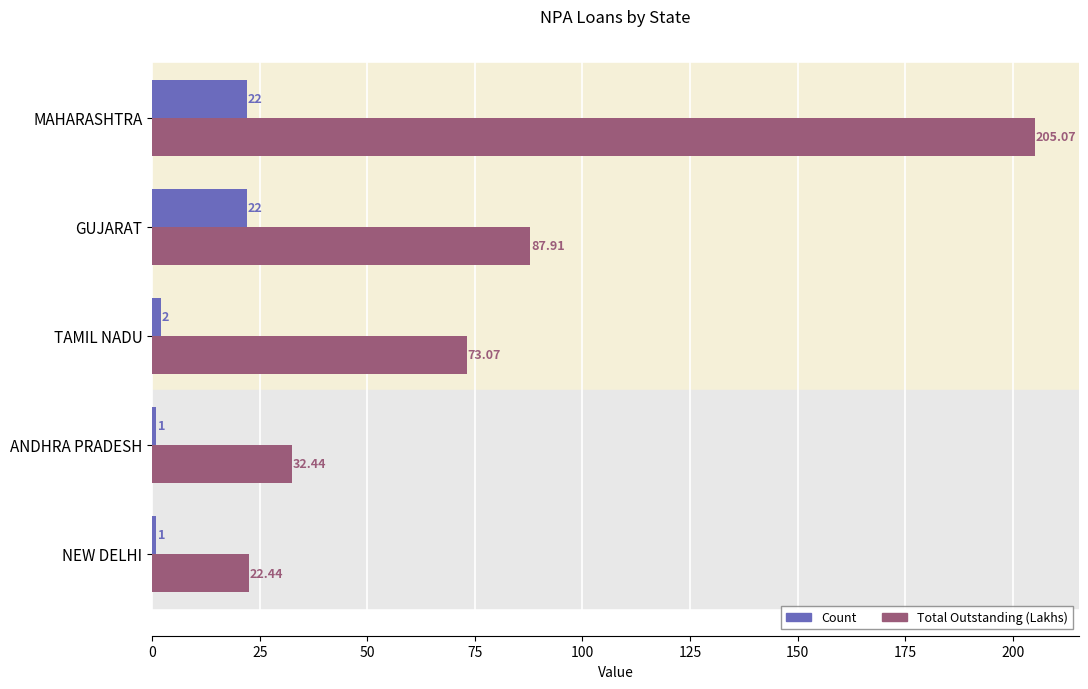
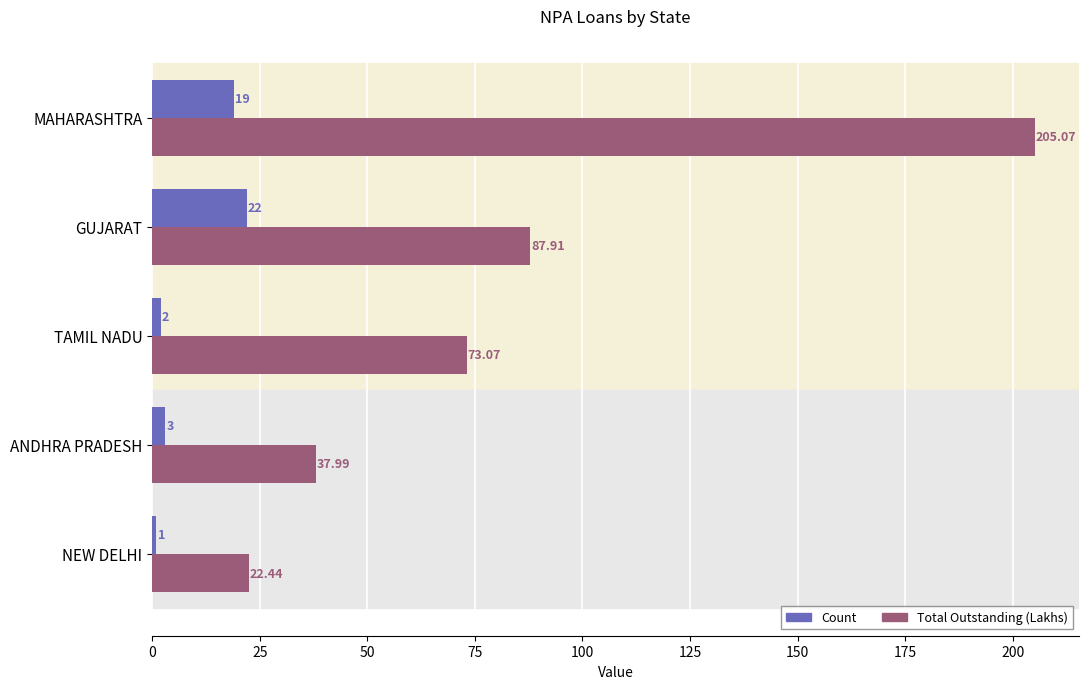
  {
    "Count": {
-     "MAHARASHTRA": 22,
+     "MAHARASHTRA": 19,
      "GUJARAT": 22,
      "TAMIL NADU": 2,
-     "ANDHRA PRADESH": 1,
+     "ANDHRA PRADESH": 3,
      "NEW DELHI": 1
    },
    "Total Outstanding (Lakhs)": {
      "MAHARASHTRA": 205.07,
      "GUJARAT": 87.91,
      "TAMIL NADU": 73.07,
-     "ANDHRA PRADESH": 32.44,
+     "ANDHRA PRADESH": 37.99,
      "NEW DELHI": 22.44
    }
  }
